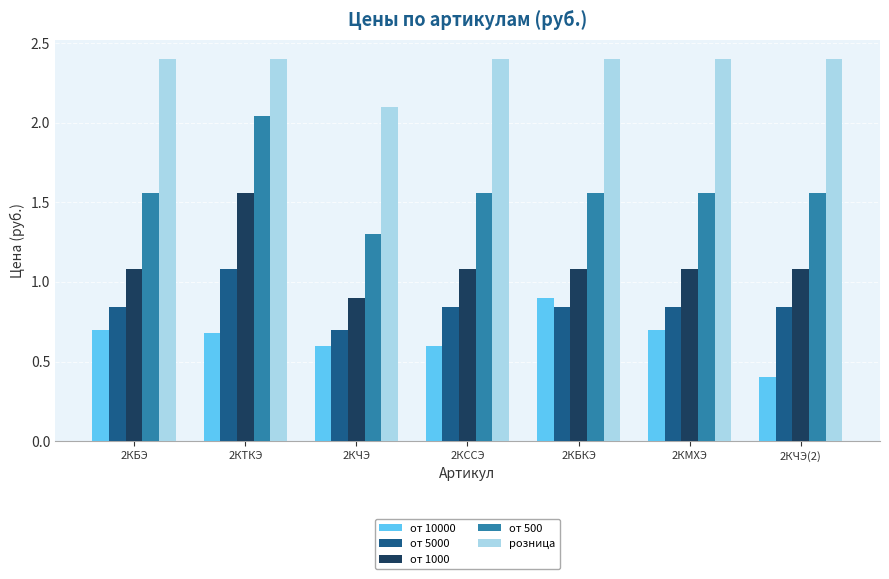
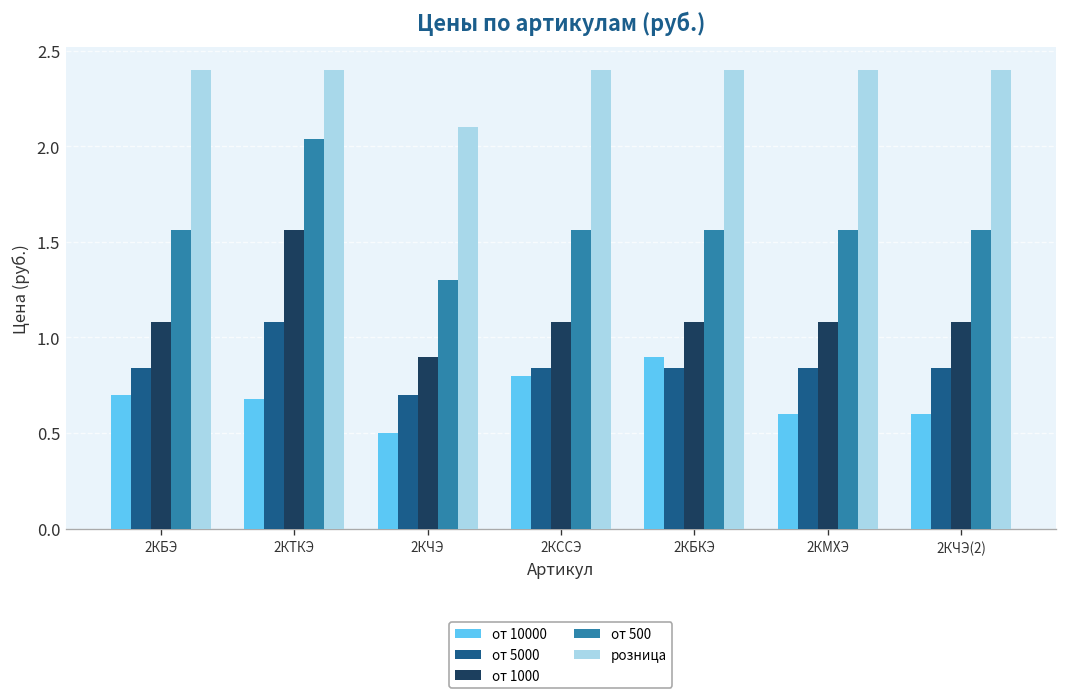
  {
    "от 10000": {
      "2КБЭ": 0.7,
      "2КТКЭ": 0.68,
-     "2КЧЭ": 0.6,
-     "2КССЭ": 0.6,
+     "2КЧЭ": 0.5,
+     "2КССЭ": 0.8,
      "2КБКЭ": 0.9,
-     "2КМХЭ": 0.7,
-     "2КЧЭ(2)": 0.4
+     "2КМХЭ": 0.6,
+     "2КЧЭ(2)": 0.6
    },
    "розница": {
      "2КБЭ": 2.4,
      "2КТКЭ": 2.4,
      "2КЧЭ": 2.1,
      "2КССЭ": 2.4,
      "2КБКЭ": 2.4,
      "2КМХЭ": 2.4,
      "2КЧЭ(2)": 2.4
    }
  }
